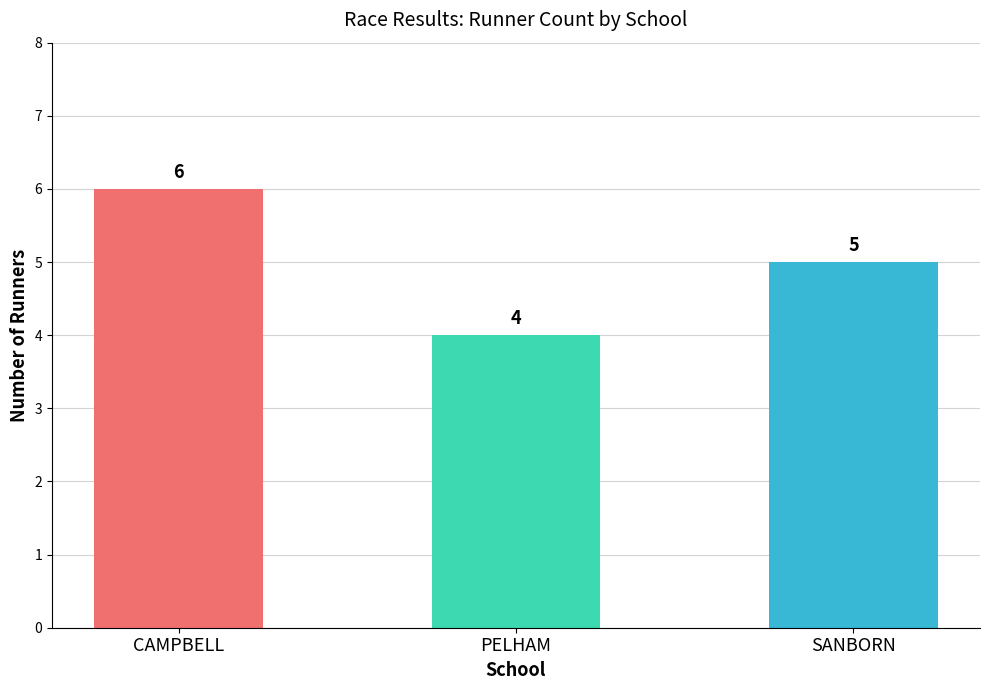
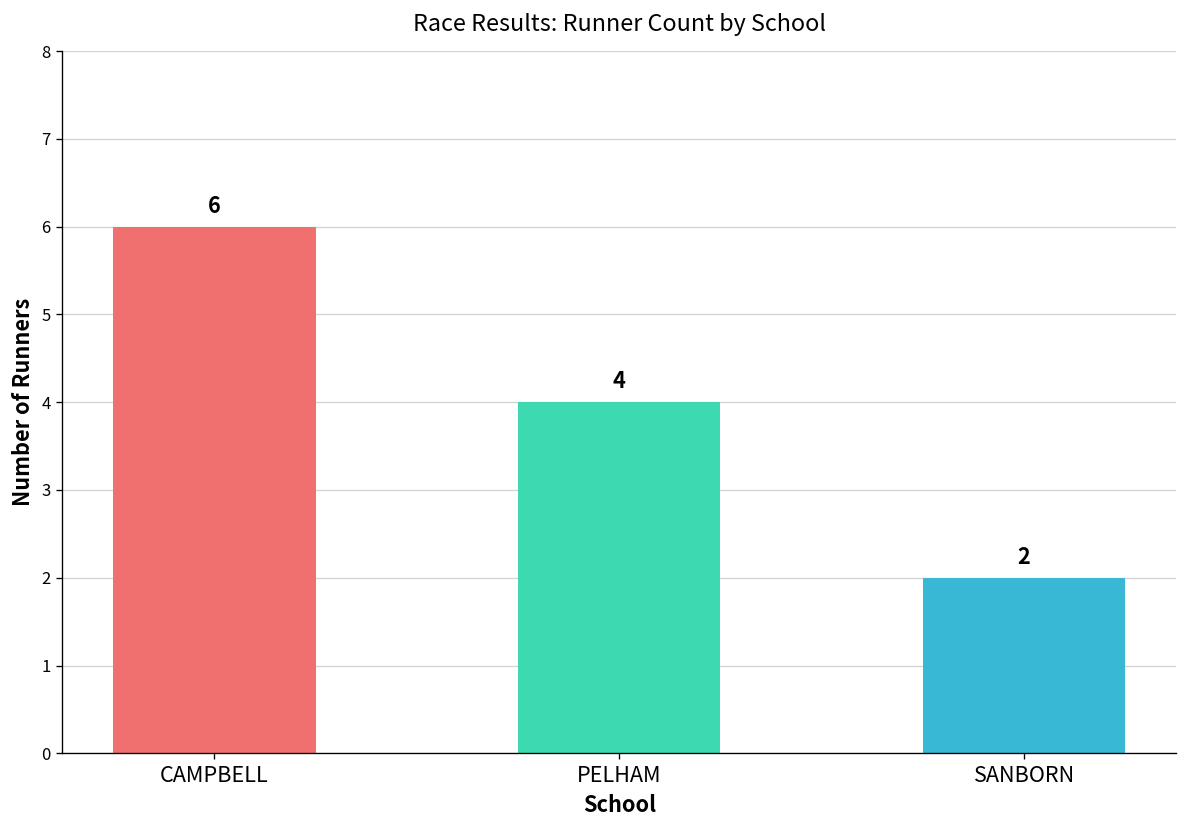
  {
    "CAMPBELL": 6,
    "PELHAM": 4,
-   "SANBORN": 5
+   "SANBORN": 2
  }
